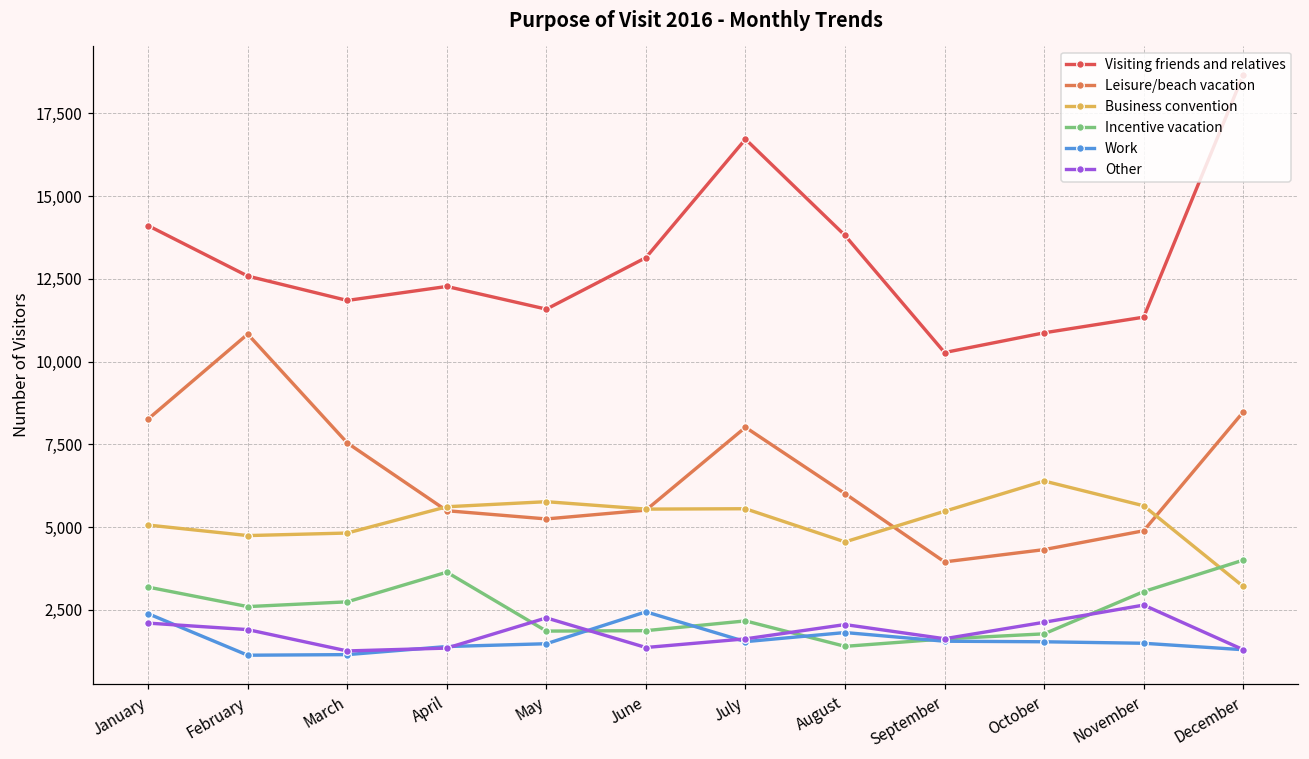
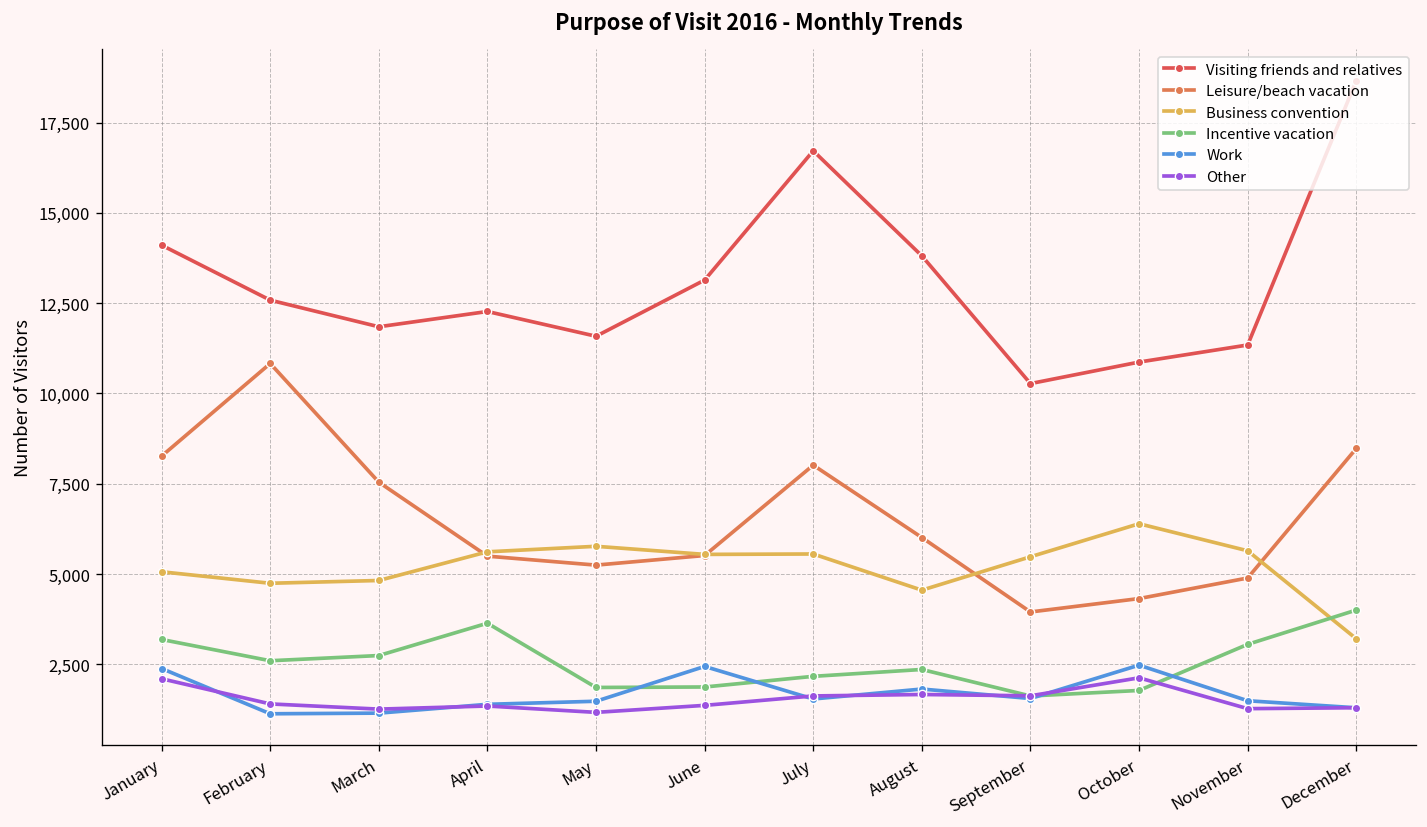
  {
    "Incentive vacation": {
      "January": "3,200",
      "February": "2,600",
      "March": "2,700",
      "April": "3,600",
      "May": "1,900",
      "June": "1,900",
      "July": "2,200",
-     "August": "1,400",
+     "August": "2,400",
      "October": "1,800",
      "November": "3,100",
      "December": "4,000"
    },
    "Work": {
      "January": "2,400",
      "February": "1,100",
      "March": "1,100",
      "May": "1,500",
      "June": "2,400",
      "August": "1,800",
-     "October": "1,500",
+     "October": "2,500",
      "November": "1,500"
    },
    "Other": {
      "January": "2,100",
-     "February": "1,900",
+     "February": "1,400",
      "March": "1,300",
-     "May": "2,300",
+     "May": "1,200",
      "June": "1,400",
-     "August": "2,100",
+     "August": "1,700",
      "October": "2,100",
-     "November": "2,600"
+     "November": "1,300"
    }
  }
